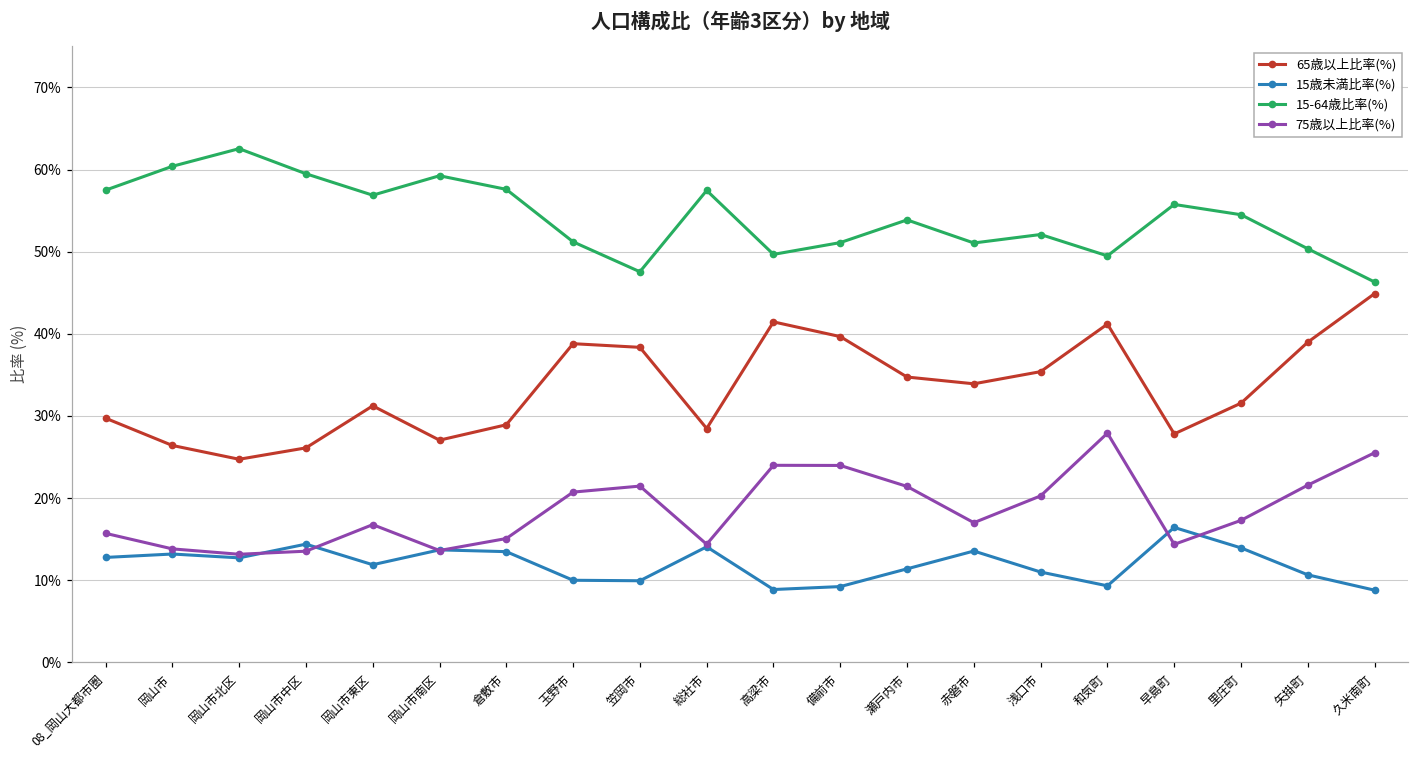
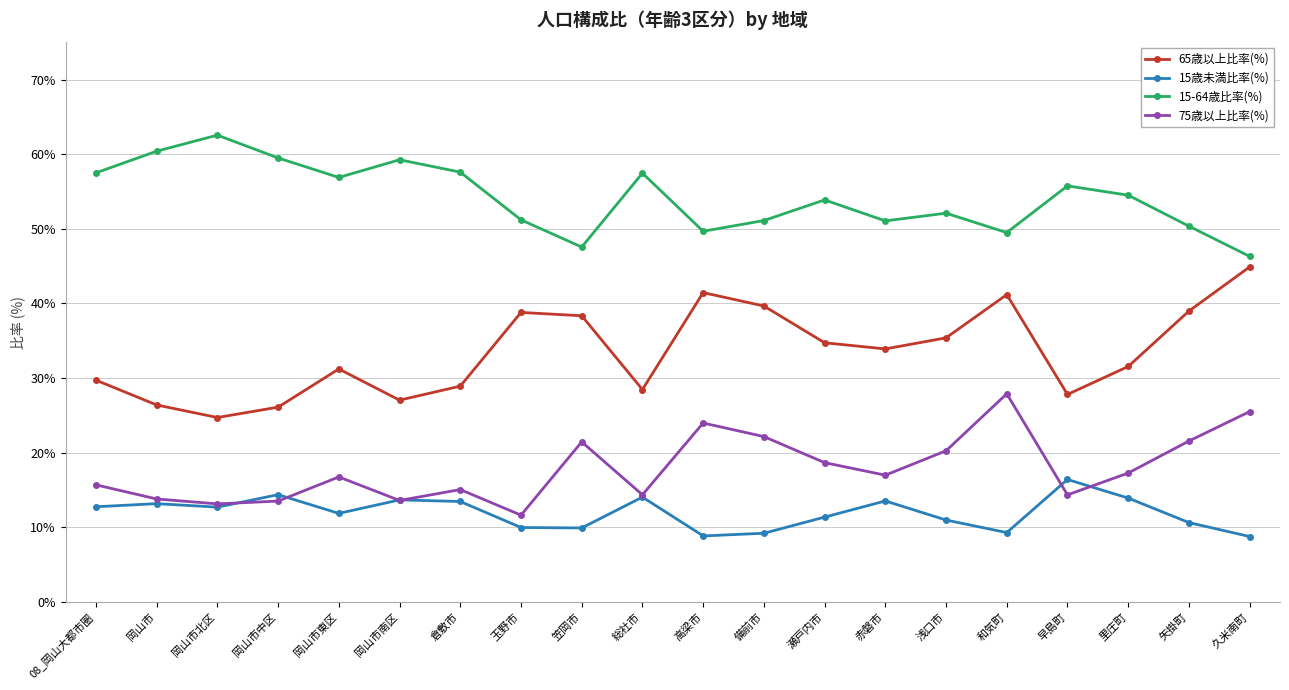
  {
    "65歳以上比率(%)": {
      "08_岡山大都市圏": "30%",
      "岡山市": "26%",
      "岡山市北区": "25%",
      "岡山市中区": "26%",
      "岡山市東区": "31%",
      "岡山市南区": "27%",
      "倉敷市": "29%",
      "玉野市": "39%",
      "笠岡市": "38%",
      "総社市": "28%",
      "高梁市": "41%",
      "備前市": "40%",
      "瀬戸内市": "35%",
      "赤磐市": "34%",
      "浅口市": "35%",
      "和気町": "41%",
      "早島町": "28%",
      "里庄町": "32%",
      "矢掛町": "39%",
      "久米南町": "45%"
    },
    "15歳未満比率(%)": {
      "08_岡山大都市圏": "13%",
      "岡山市": "13%",
      "岡山市北区": "13%",
      "岡山市中区": "14%",
      "岡山市東区": "12%",
      "倉敷市": "13%",
      "玉野市": "10%",
      "笠岡市": "10%",
      "高梁市": "9%",
      "備前市": "9%",
      "瀬戸内市": "11%",
      "赤磐市": "14%",
      "浅口市": "11%",
      "和気町": "9%",
      "早島町": "16%",
      "里庄町": "14%",
      "矢掛町": "11%",
      "久米南町": "9%"
    },
    "15-64歳比率(%)": {
      "08_岡山大都市圏": "57%",
      "岡山市": "60%",
      "岡山市北区": "63%",
      "岡山市中区": "59%",
      "岡山市東区": "57%",
      "岡山市南区": "59%",
      "倉敷市": "58%",
      "玉野市": "51%",
      "笠岡市": "48%",
      "総社市": "57%",
      "高梁市": "50%",
      "備前市": "51%",
      "瀬戸内市": "54%",
      "赤磐市": "51%",
      "浅口市": "52%",
      "和気町": "49%",
      "早島町": "56%",
      "里庄町": "55%",
      "矢掛町": "50%",
      "久米南町": "46%"
    },
    "75歳以上比率(%)": {
      "08_岡山大都市圏": "16%",
      "岡山市": "14%",
      "岡山市北区": "13%",
      "岡山市中区": "14%",
      "岡山市東区": "17%",
      "倉敷市": "15%",
-     "玉野市": "21%",
+     "玉野市": "12%",
      "笠岡市": "21%",
      "高梁市": "24%",
-     "備前市": "24%",
-     "瀬戸内市": "21%",
+     "備前市": "22%",
+     "瀬戸内市": "19%",
      "赤磐市": "17%",
      "浅口市": "20%",
      "和気町": "28%",
      "早島町": "14%",
      "里庄町": "17%",
      "矢掛町": "22%",
      "久米南町": "26%"
    }
  }
